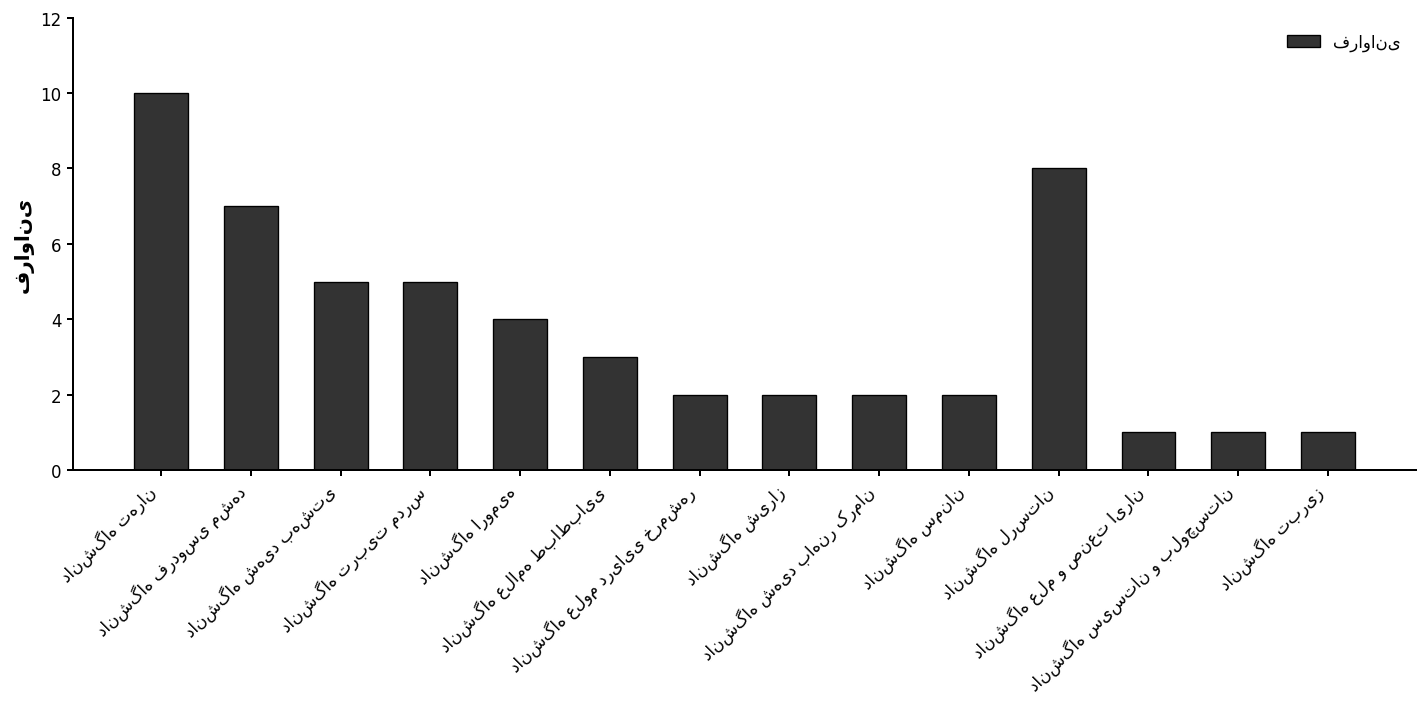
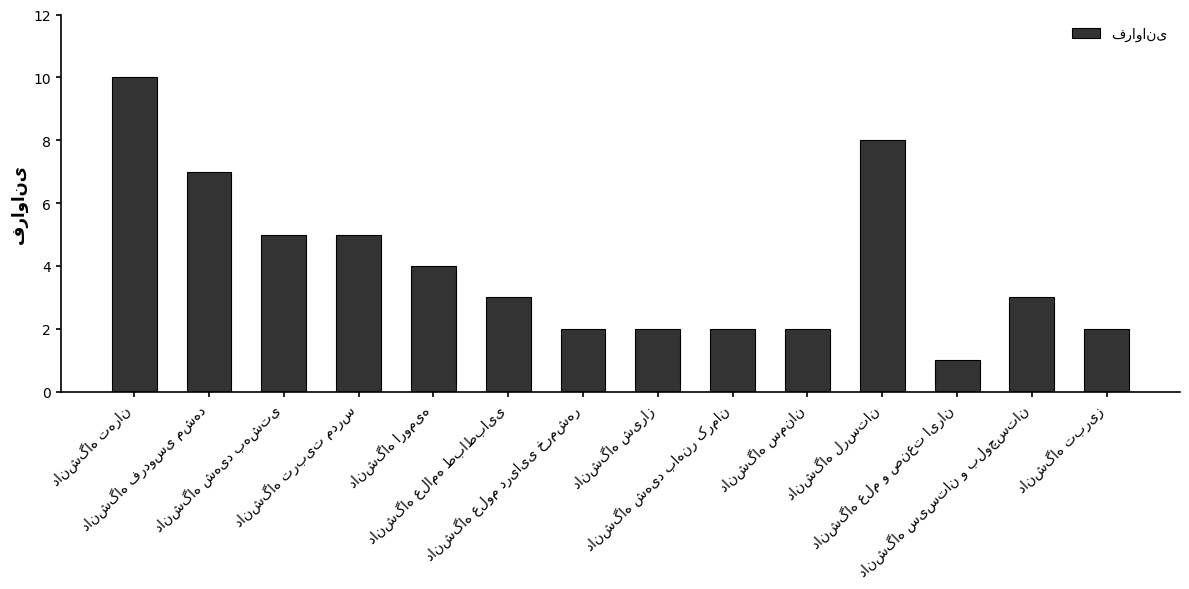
  {
    "دانشگاه تهران": 10,
    "دانشگاه فردوسی مشهد": 7,
    "دانشگاه شهید بهشتی": 5,
    "دانشگاه تربیت مدرس": 5,
    "دانشگاه ارومیه": 4,
    "دانشگاه علامه طباطبایی": 3,
    "دانشگاه علوم دریایی خرمشهر": 2,
    "دانشگاه شیراز": 2,
    "دانشگاه شهید باهنر کرمان": 2,
    "دانشگاه سمنان": 2,
    "دانشگاه لرستان": 8,
    "دانشگاه علم و صنعت ایران": 1,
-   "دانشگاه سیستان و بلوچستان": 1,
-   "دانشگاه تبریز": 1
+   "دانشگاه سیستان و بلوچستان": 3,
+   "دانشگاه تبریز": 2
  }
